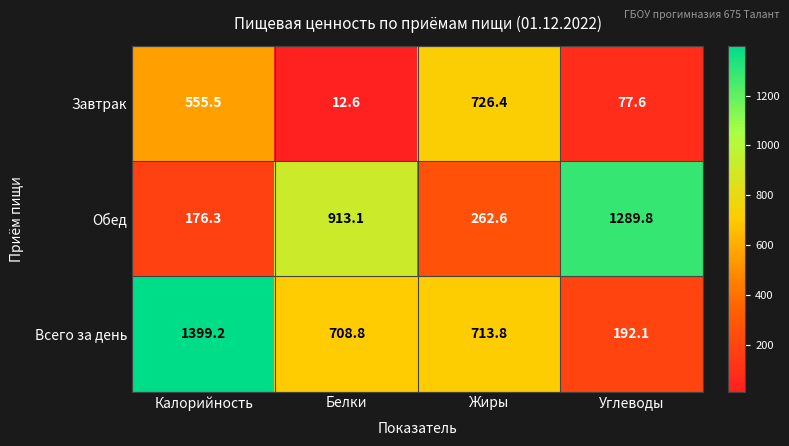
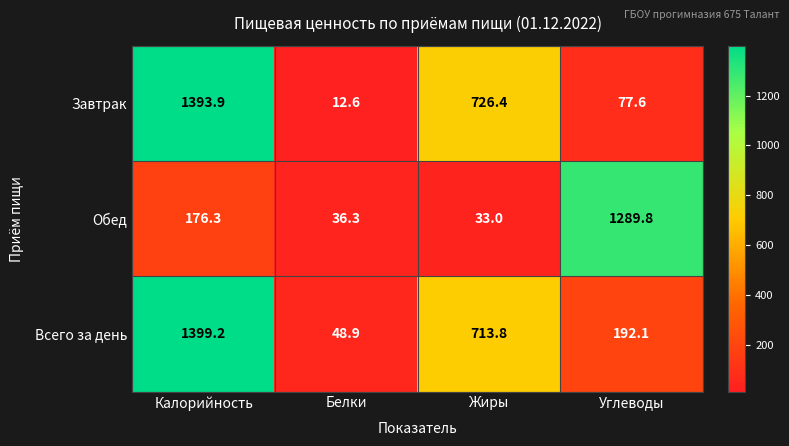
  {
    "Завтрак": {
-     "Калорийность": 555.5,
+     "Калорийность": 1393.9,
      "Белки": 12.6,
      "Жиры": 726.4,
      "Углеводы": 77.6
    },
    "Обед": {
      "Калорийность": 176.3,
-     "Белки": 913.1,
-     "Жиры": 262.6,
+     "Белки": 36.3,
+     "Жиры": 33.0,
      "Углеводы": 1289.8
    },
    "Всего за день": {
      "Калорийность": 1399.2,
-     "Белки": 708.8,
+     "Белки": 48.9,
      "Жиры": 713.8,
      "Углеводы": 192.1
    }
  }
